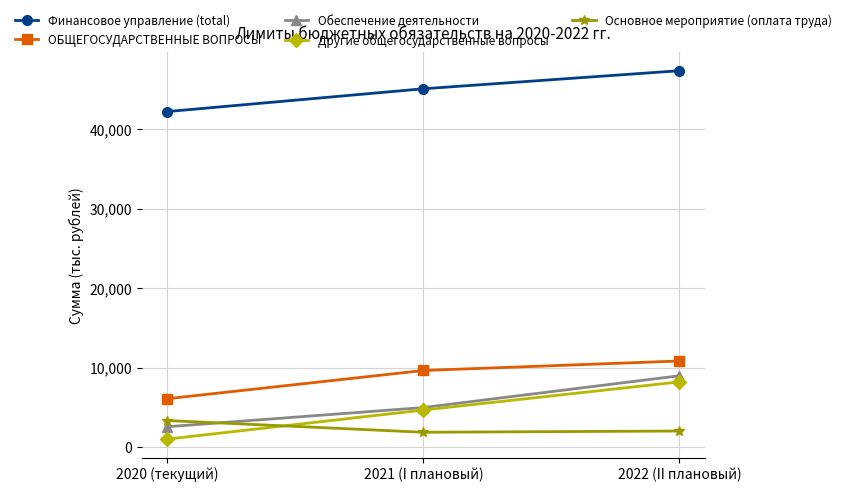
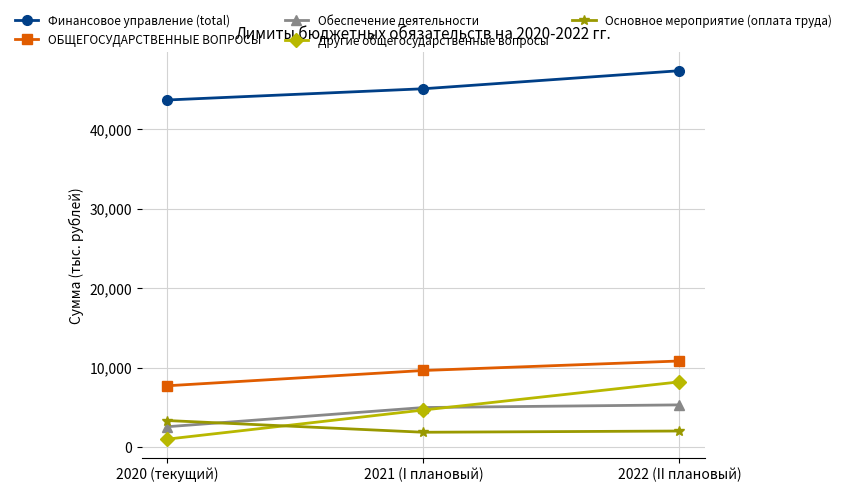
  {
    "Финансовое управление (total)": {
-     "2020 (текущий)": "42,000",
+     "2020 (текущий)": "44,000",
      "2021 (I плановый)": "45,000",
      "2022 (II плановый)": "47,000"
    },
    "ОБЩЕГОСУДАРСТВЕННЫЕ ВОПРОСЫ": {
-     "2020 (текущий)": "6,000",
+     "2020 (текущий)": "8,000",
      "2021 (I плановый)": "10,000",
      "2022 (II плановый)": "11,000"
    },
    "Обеспечение деятельности": {
      "2020 (текущий)": "3,000",
-     "2022 (II плановый)": "9,000"
+     "2022 (II плановый)": "5,000"
    }
  }
